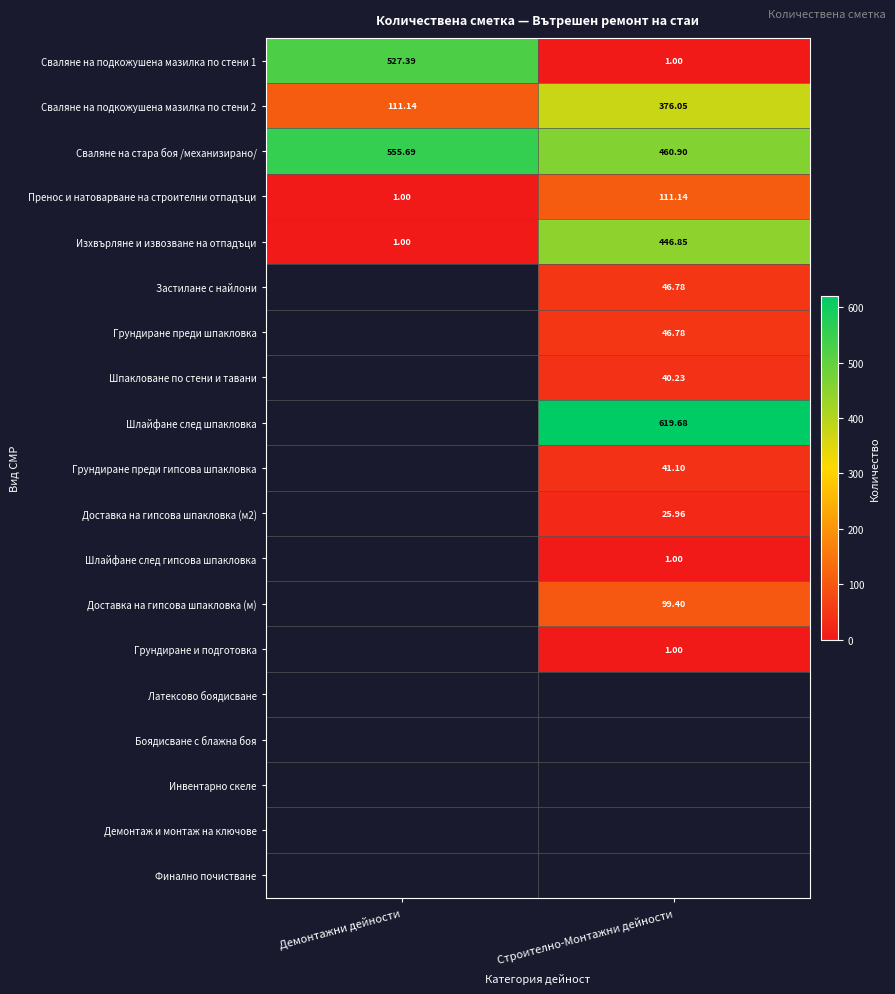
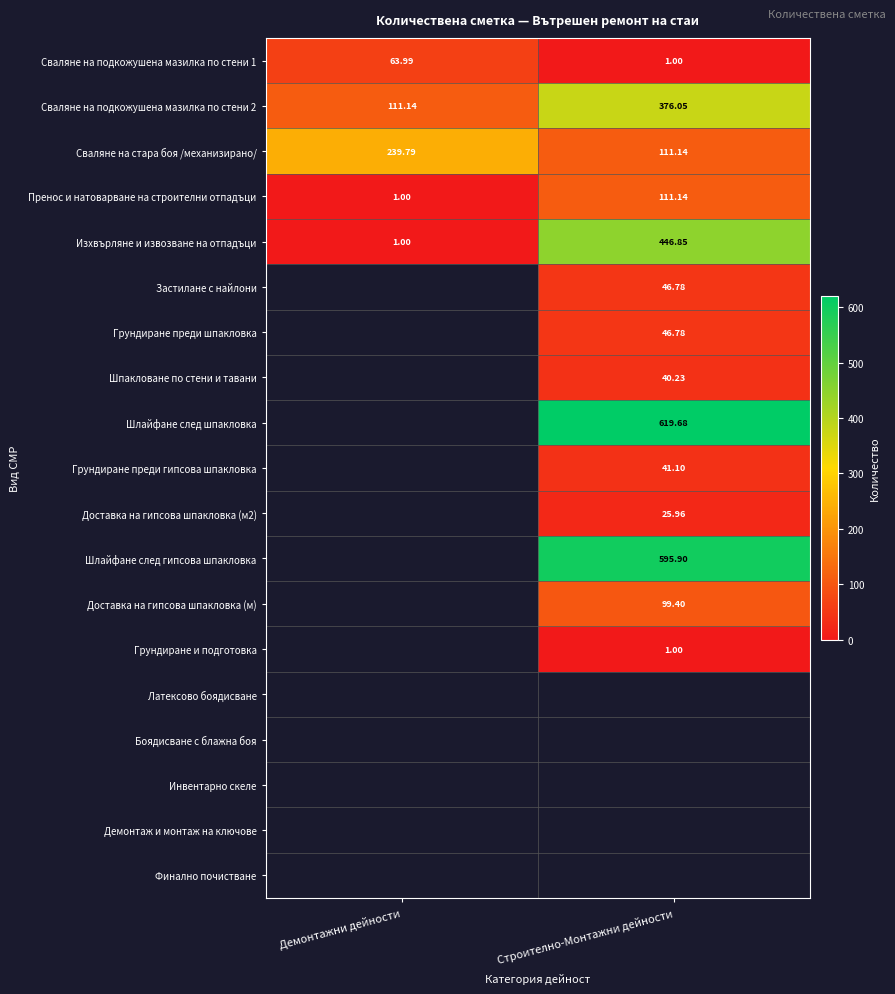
  {
    "Сваляне на подкожушена мазилка по стени 1": {
-     "Демонтажни дейности": 527.39,
+     "Демонтажни дейности": 63.99,
      "Строително-Монтажни дейности": 1.00
    },
    "Сваляне на подкожушена мазилка по стени 2": {
      "Демонтажни дейности": 111.14,
      "Строително-Монтажни дейности": 376.05
    },
    "Сваляне на стара боя /механизирано/": {
-     "Демонтажни дейности": 555.69,
-     "Строително-Монтажни дейности": 460.90
+     "Демонтажни дейности": 239.79,
+     "Строително-Монтажни дейности": 111.14
    },
    "Пренос и натоварване на строителни отпадъци": {
      "Демонтажни дейности": 1.00,
      "Строително-Монтажни дейности": 111.14
    },
    "Изхвърляне и извозване на отпадъци": {
      "Демонтажни дейности": 1.00,
      "Строително-Монтажни дейности": 446.85
    },
    "Застилане с найлони": {
      "Строително-Монтажни дейности": 46.78
    },
    "Грундиране преди шпакловка": {
      "Строително-Монтажни дейности": 46.78
    },
    "Шпакловане по стени и тавани": {
      "Строително-Монтажни дейности": 40.23
    },
    "Шлайфане след шпакловка": {
      "Строително-Монтажни дейности": 619.68
    },
    "Грундиране преди гипсова шпакловка": {
      "Строително-Монтажни дейности": 41.10
    },
    "Доставка на гипсова шпакловка (м2)": {
      "Строително-Монтажни дейности": 25.96
    },
    "Шлайфане след гипсова шпакловка": {
-     "Строително-Монтажни дейности": 1.00
+     "Строително-Монтажни дейности": 595.90
    },
    "Доставка на гипсова шпакловка (м)": {
      "Строително-Монтажни дейности": 99.40
    },
    "Грундиране и подготовка": {
      "Строително-Монтажни дейности": 1.00
    }
  }
